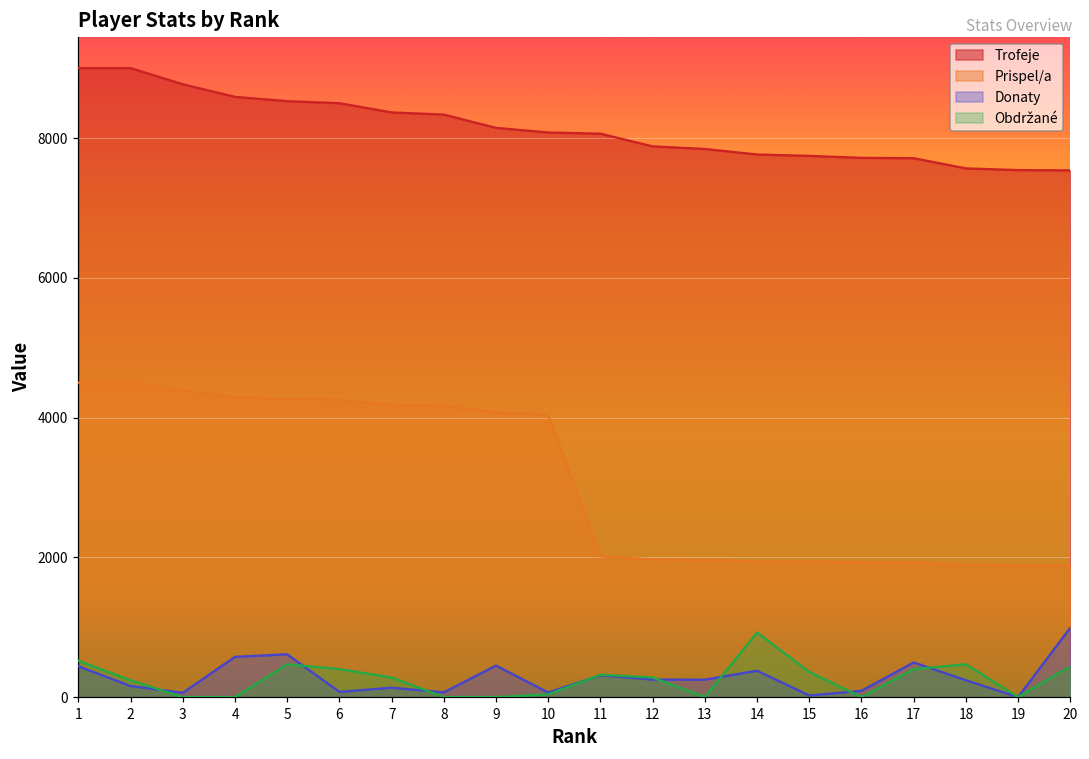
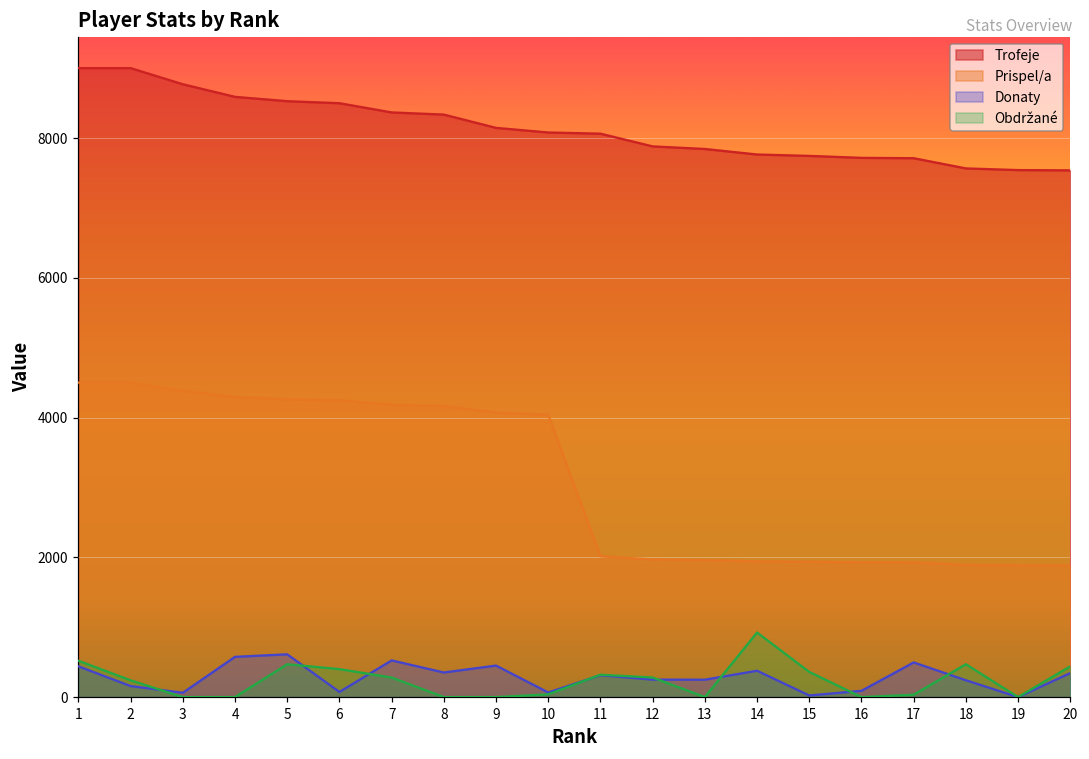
  {
    "Donaty": {
      "1": 400,
      "2": 200,
      "3": 100,
      "4": 600,
      "5": 600,
      "6": 100,
-     "7": 100,
-     "8": 100,
+     "7": 500,
+     "8": 400,
      "9": 500,
      "13": 200,
      "14": 400,
      "15": 0,
      "16": 100,
      "17": 500,
      "18": 200,
-     "20": 1000
+     "20": 300
    },
    "Obdržané": {
      "1": 500,
      "2": 200,
      "3": 0,
      "4": 0,
      "5": 500,
      "6": 400,
      "7": 300,
      "8": 0,
      "9": 0,
      "13": 0,
      "14": 900,
      "15": 400,
      "16": 0,
-     "17": 400,
+     "17": 0,
      "18": 500,
      "20": 400
    }
  }
